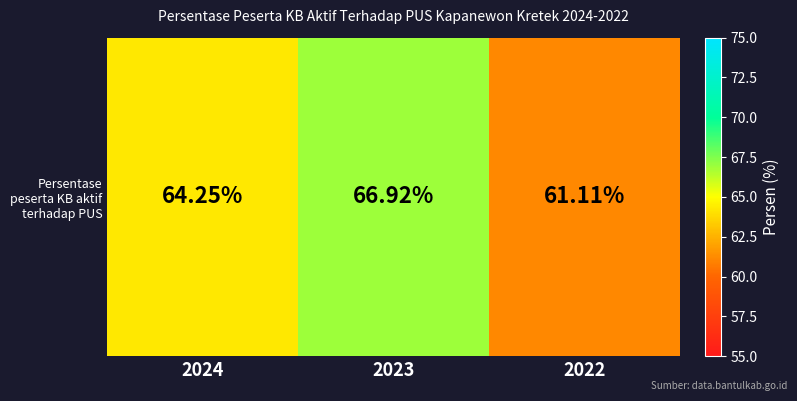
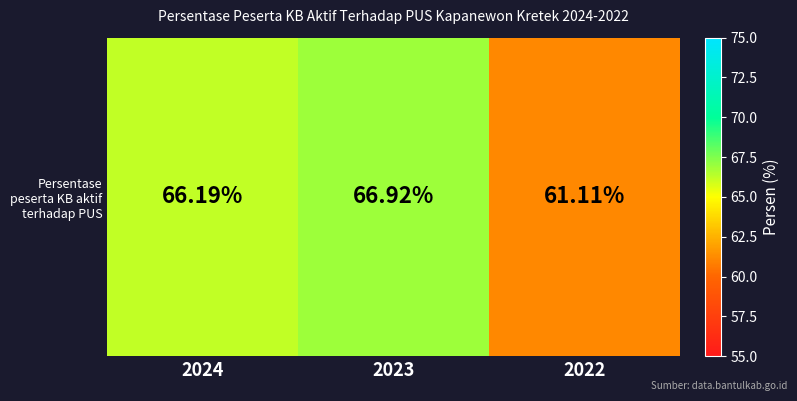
  {
    "Persentase peserta KB aktif terhadap PUS": {
-     "2024": "64.25%",
+     "2024": "66.19%",
      "2023": "66.92%",
      "2022": "61.11%"
    }
  }
